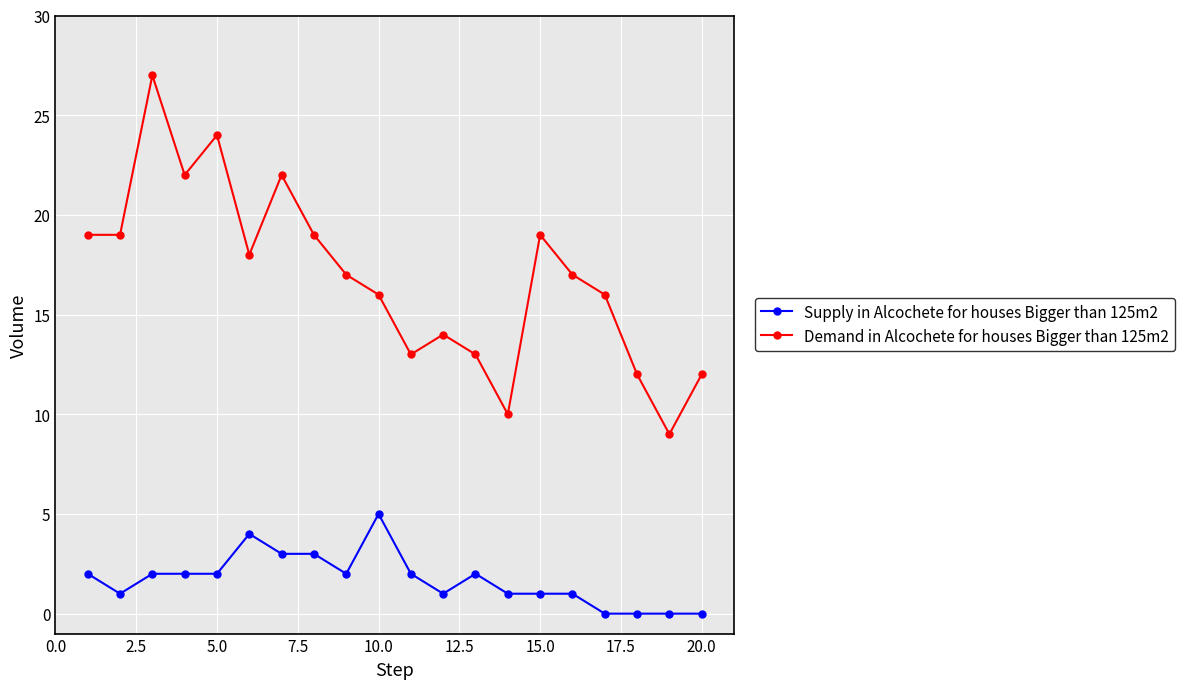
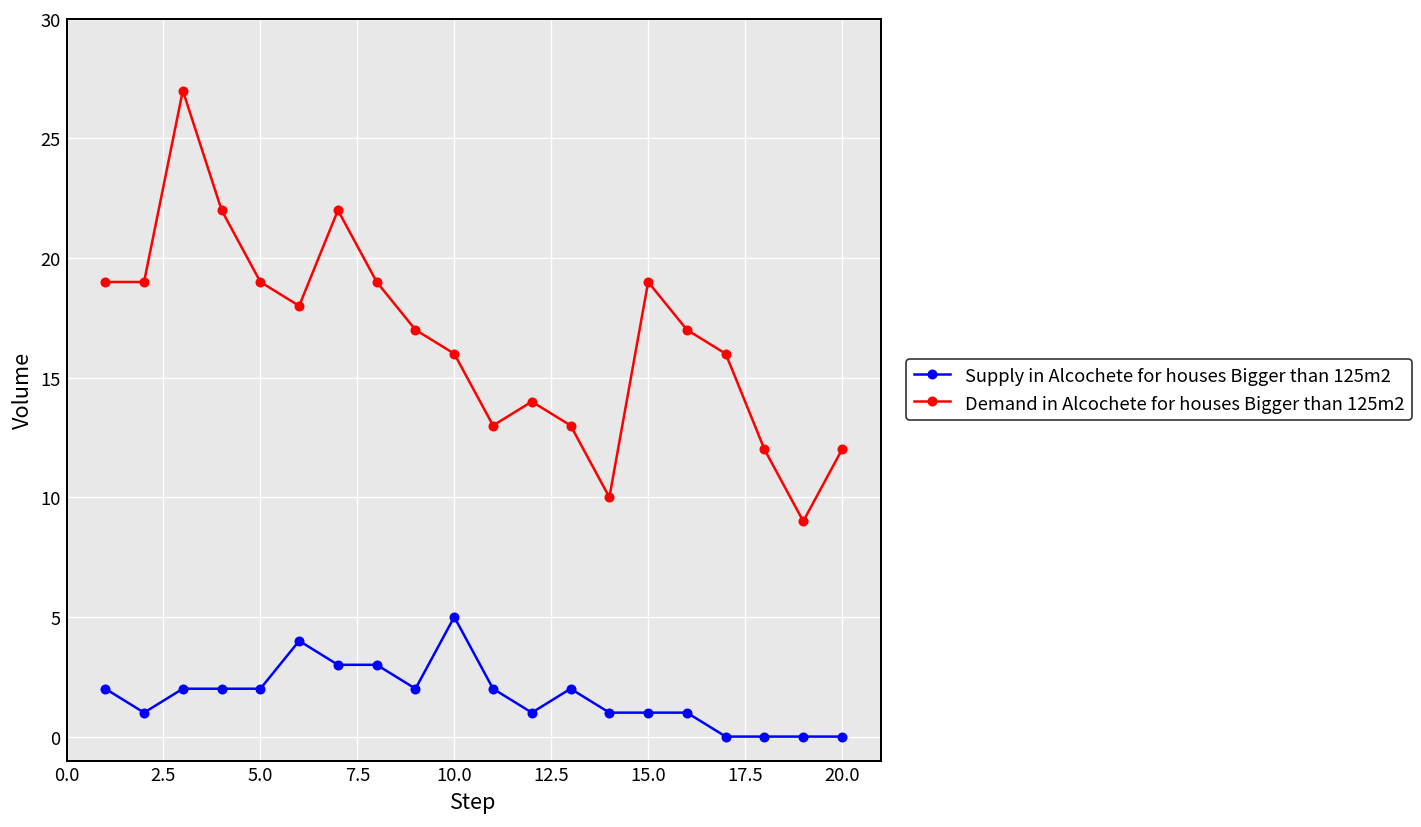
  {
    "Supply in Alcochete for houses Bigger than 125m2": {
      "5.0": 2,
      "10.0": 5,
      "15.0": 1,
      "20.0": 0
    },
    "Demand in Alcochete for houses Bigger than 125m2": {
-     "5.0": 24,
+     "5.0": 19,
      "10.0": 16,
      "15.0": 19,
      "20.0": 12
    }
  }
